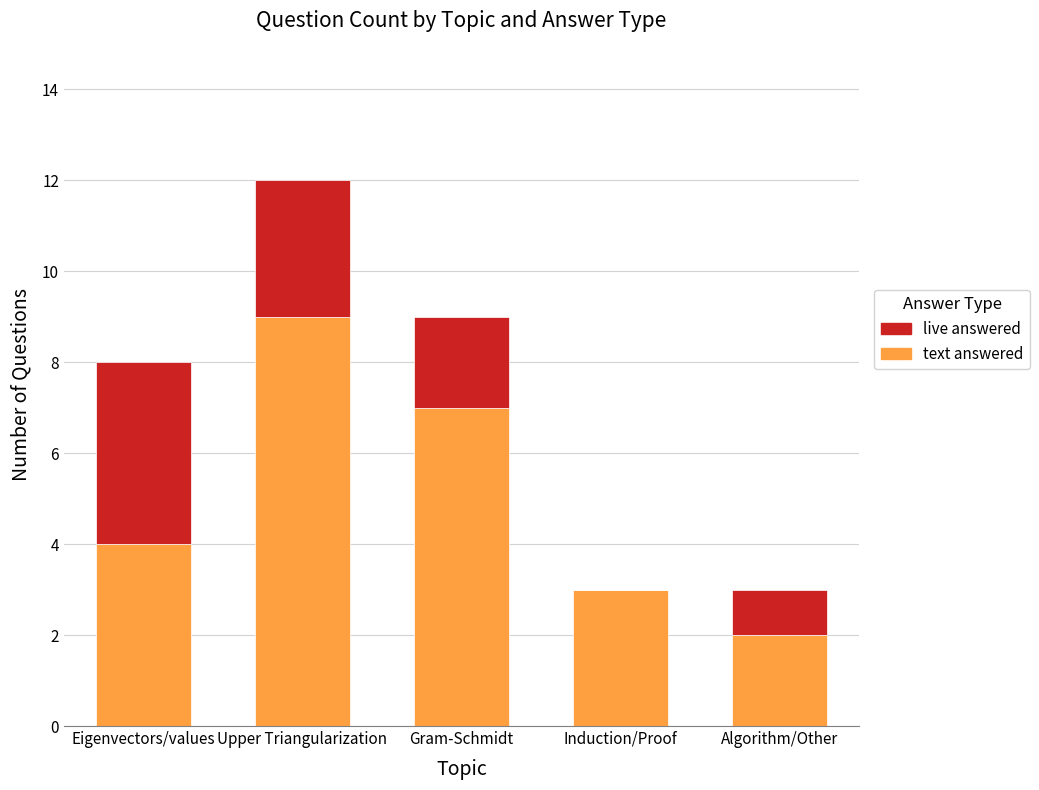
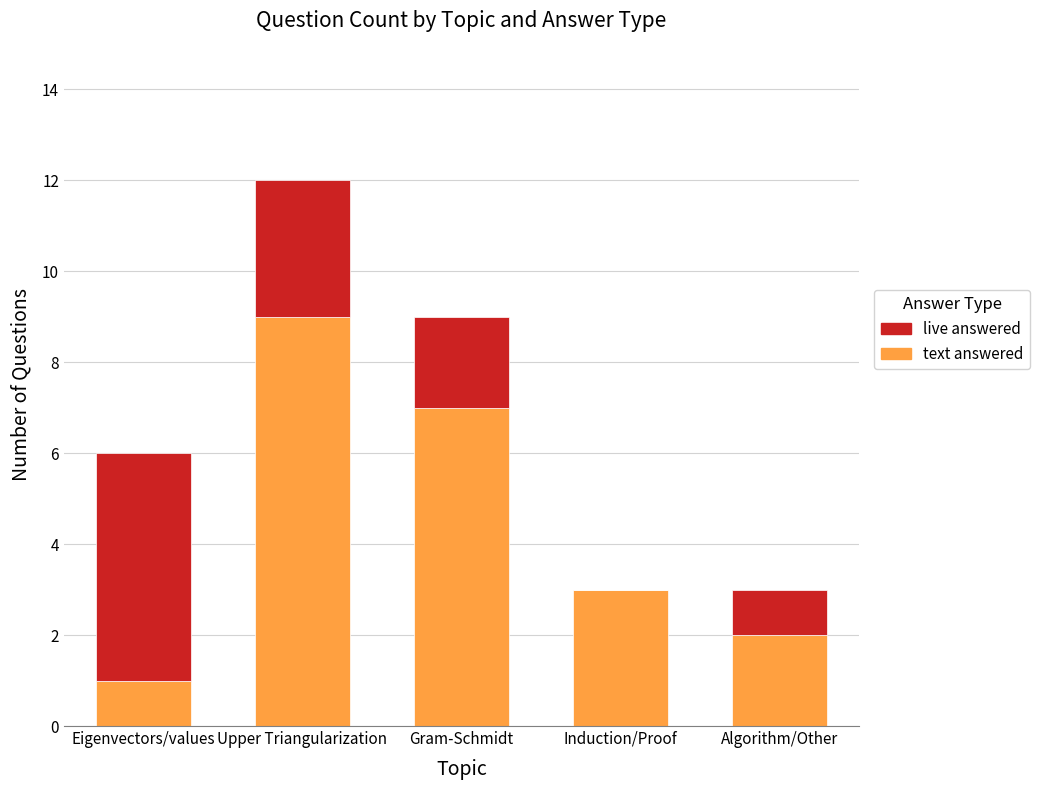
  {
    "text answered": {
-     "Eigenvectors/values": 4,
+     "Eigenvectors/values": 1,
      "Upper Triangularization": 9,
      "Gram-Schmidt": 7,
      "Induction/Proof": 3,
      "Algorithm/Other": 2
    },
    "live answered": {
-     "Eigenvectors/values": 4
+     "Eigenvectors/values": 5
    }
  }
